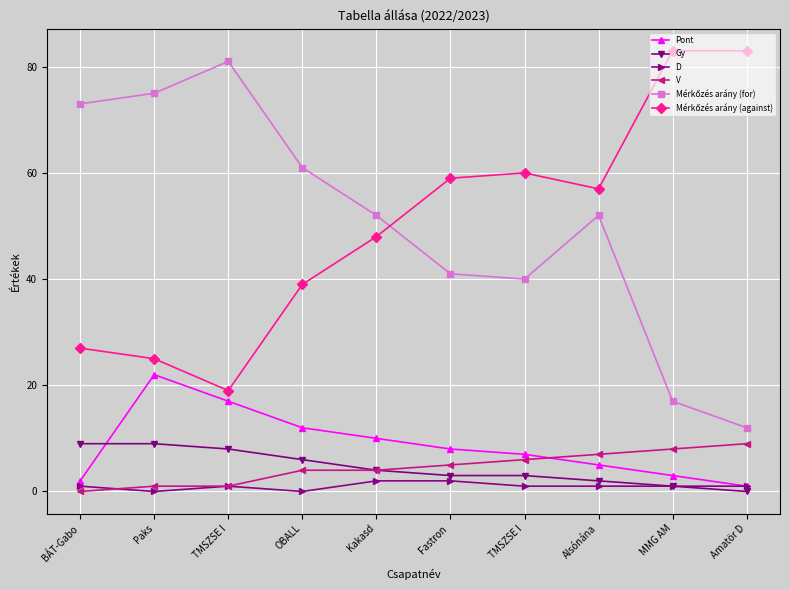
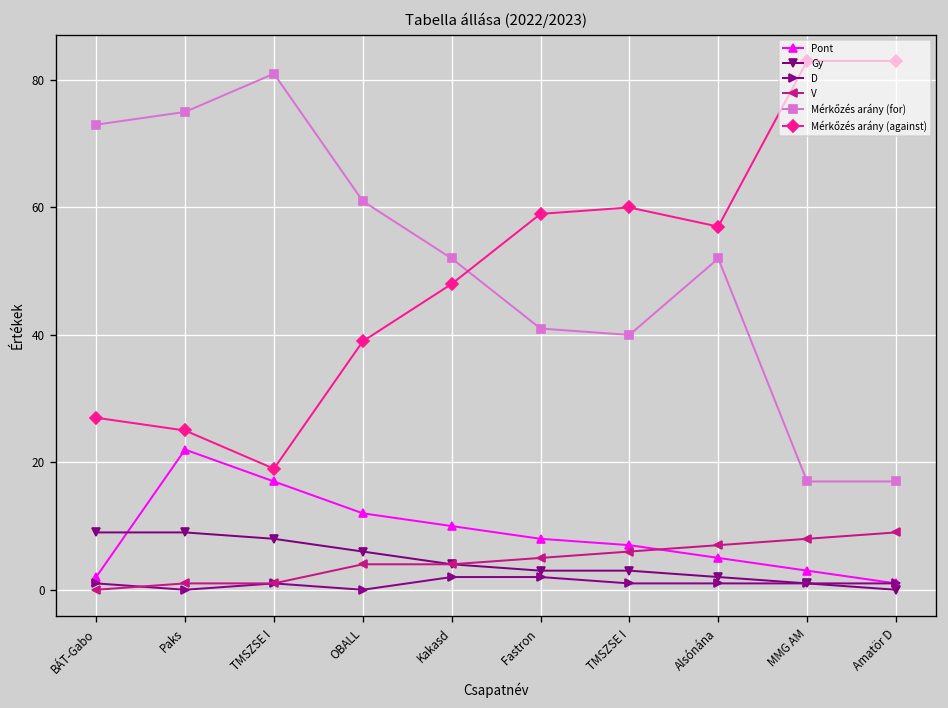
  {
    "Pont": {
      "BÁT-Gabo": 2,
      "Paks": 22,
      "OBALL": 12,
      "Kakasd": 10,
      "Fastron": 8,
      "Alsónána": 5,
      "MMG AM": 3
    },
    "Mérkőzés arány (for)": {
      "BÁT-Gabo": 73,
      "Paks": 75,
      "OBALL": 61,
      "Kakasd": 52,
      "Fastron": 41,
      "Alsónána": 52,
      "MMG AM": 17,
-     "Amatör D": 12
+     "Amatör D": 17
    }
  }
